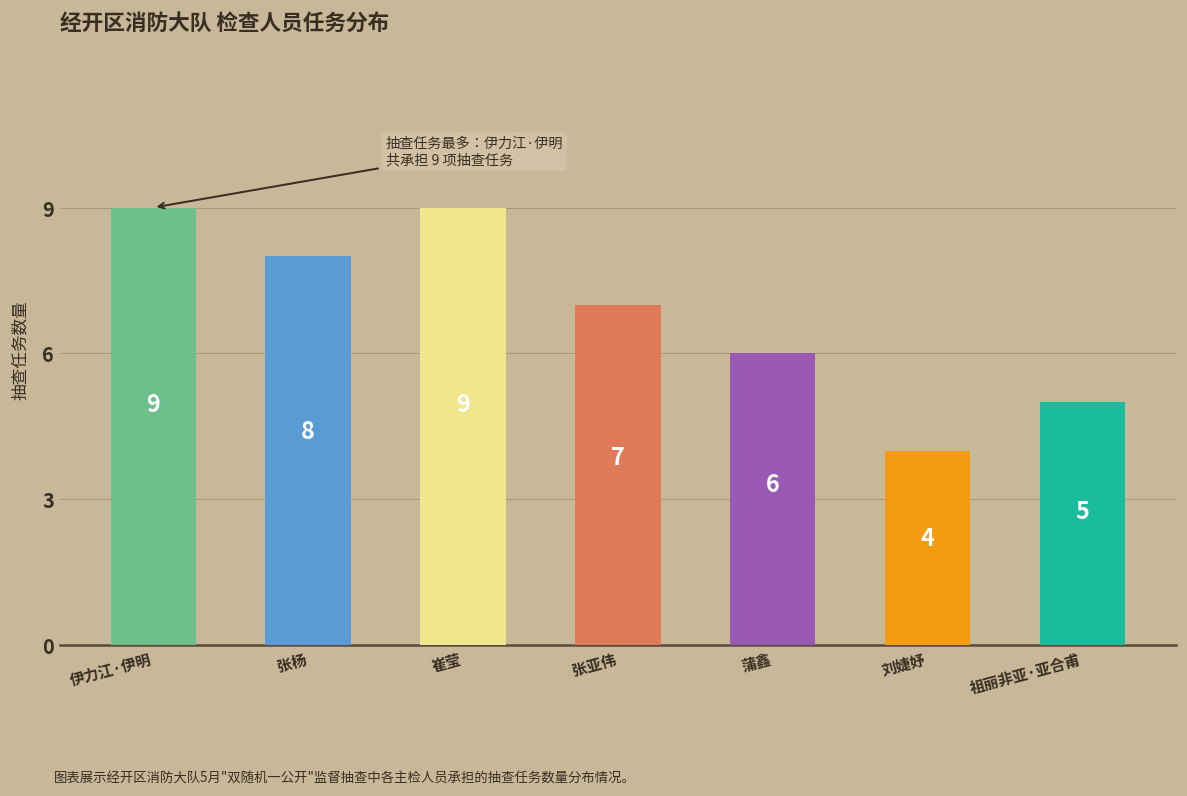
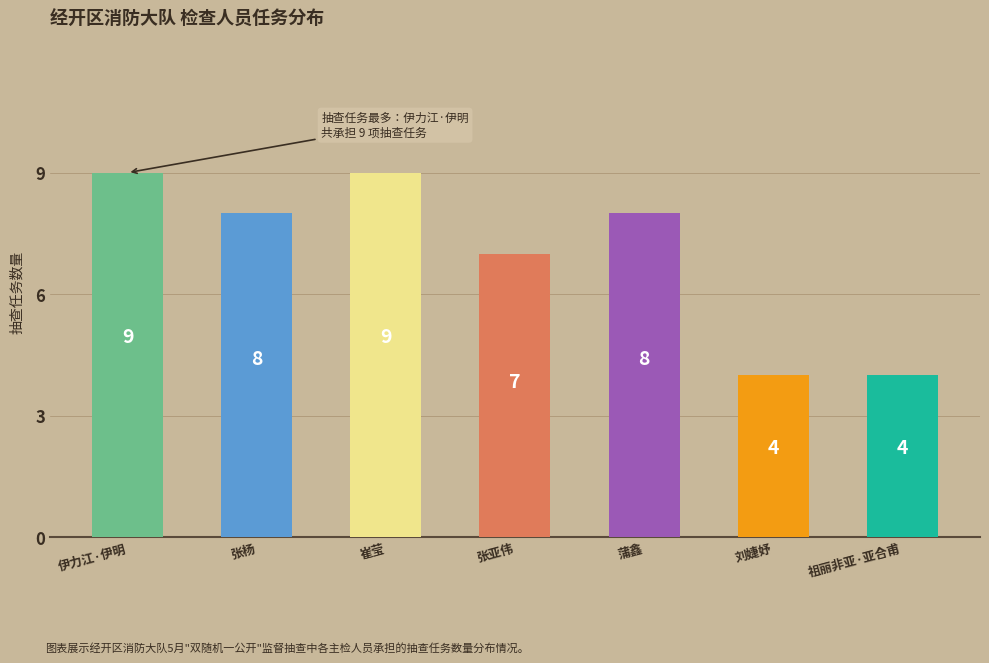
  {
    "伊力江·伊明": 9,
    "张杨": 8,
    "崔莹": 9,
    "张亚伟": 7,
-   "蒲鑫": 6,
+   "蒲鑫": 8,
    "刘婕妤": 4,
-   "祖丽非亚·亚合甫": 5
+   "祖丽非亚·亚合甫": 4
  }
